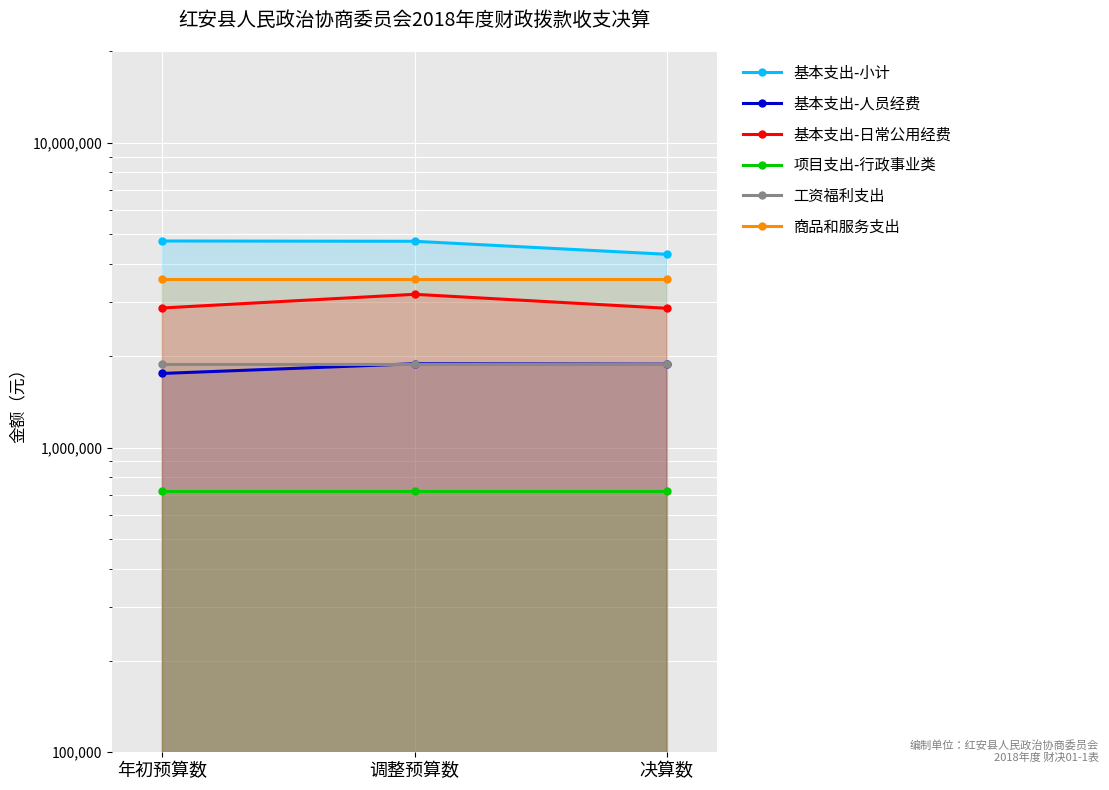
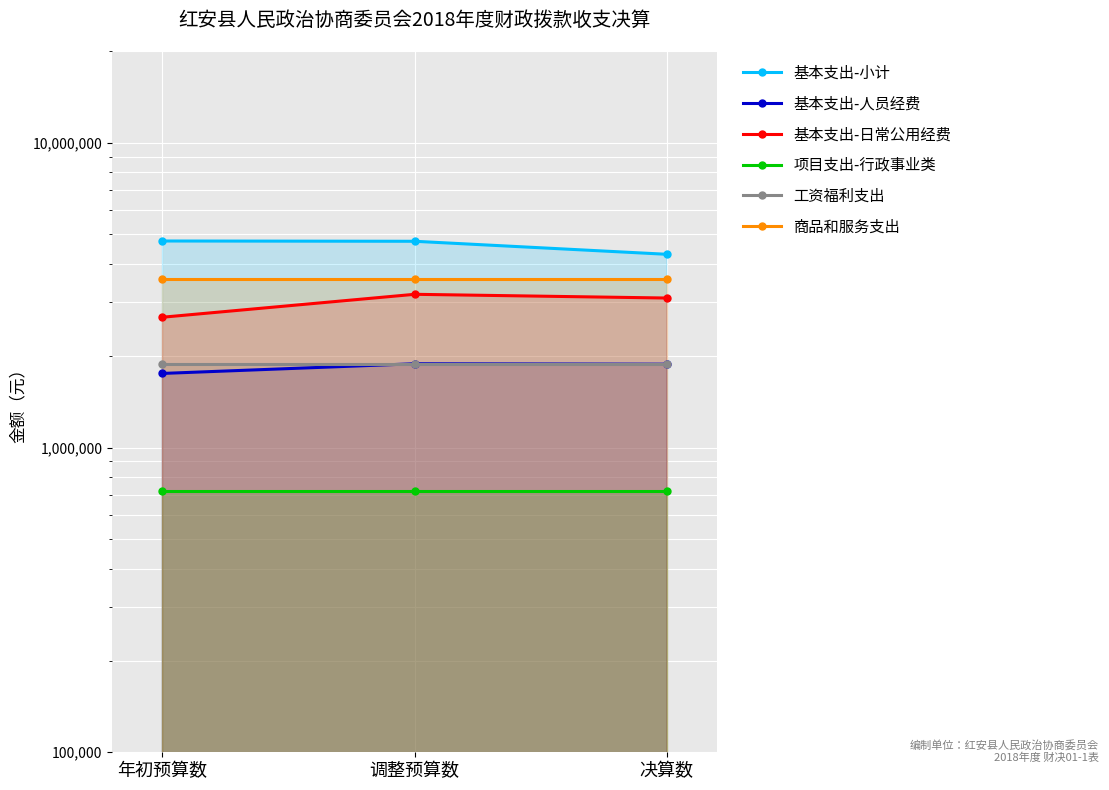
  {
    "基本支出-小计": {
      "年初预算数": "4,800,000",
      "调整预算数": "4,800,000",
      "决算数": "4,300,000"
    },
    "基本支出-人员经费": {
      "年初预算数": "1,800,000"
    },
    "基本支出-日常公用经费": {
-     "年初预算数": "2,900,000",
+     "年初预算数": "2,700,000",
      "调整预算数": "3,200,000",
-     "决算数": "2,900,000"
+     "决算数": "3,100,000"
    },
    "项目支出-行政事业类": {
      "年初预算数": "720,000",
      "调整预算数": "720,000",
      "决算数": "720,000"
    },
    "工资福利支出": {
      "年初预算数": "1,900,000"
    },
    "商品和服务支出": {
      "年初预算数": "3,600,000",
      "调整预算数": "3,600,000",
      "决算数": "3,600,000"
    }
  }
